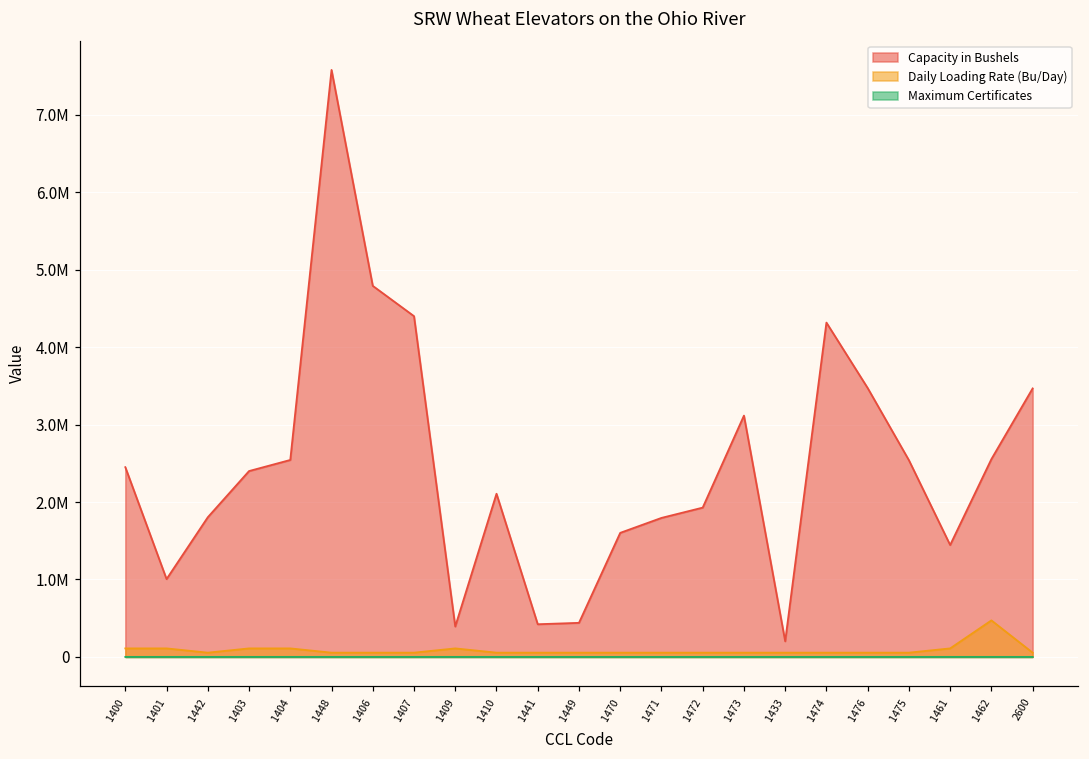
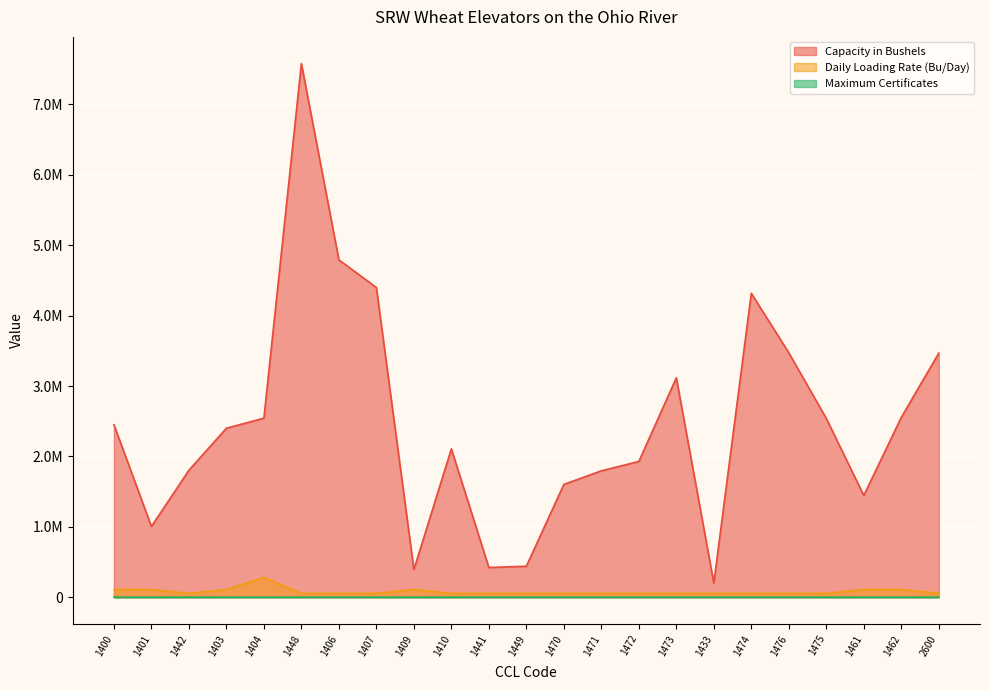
  {
    "Capacity in Bushels": {
      "1400": 2500000,
      "1401": 1000000,
      "1442": 1800000,
      "1403": 2400000,
      "1404": 2500000,
      "1448": 7600000,
      "1406": 4800000,
      "1407": 4400000,
      "1409": 400000,
      "1410": 2100000,
      "1441": 400000,
      "1449": 400000,
      "1470": 1600000,
      "1471": 1800000,
      "1472": 1900000,
      "1473": 3100000,
      "1433": 200000,
      "1474": 4300000,
      "1476": 3500000,
      "1475": 2500000,
      "1461": 1400000,
      "1462": 2600000,
      "2600": 3500000
    },
    "Daily Loading Rate (Bu/Day)": {
      "1400": 100000,
      "1401": 100000,
      "1442": 100000,
      "1403": 100000,
-     "1404": 100000,
+     "1404": 300000,
      "1448": 100000,
      "1406": 100000,
      "1407": 100000,
      "1409": 100000,
      "1410": 100000,
      "1441": 100000,
      "1449": 100000,
      "1470": 100000,
      "1471": 100000,
      "1472": 100000,
      "1473": 100000,
      "1433": 100000,
      "1474": 100000,
      "1476": 100000,
      "1475": 100000,
      "1461": 100000,
-     "1462": 500000,
+     "1462": 100000,
      "2600": 100000
    },
    "Maximum Certificates": {
      "1400": 0,
      "1401": 0,
      "1442": 0,
      "1403": 0,
      "1404": 0,
      "1448": 0,
      "1406": 0,
      "1407": 0,
      "1409": 0,
      "1410": 0,
      "1441": 0,
      "1449": 0,
      "1470": 0,
      "1471": 0,
      "1472": 0,
      "1473": 0,
      "1433": 0,
      "1474": 0,
      "1476": 0,
      "1475": 0,
      "1461": 0,
      "1462": 0,
      "2600": 0
    }
  }
